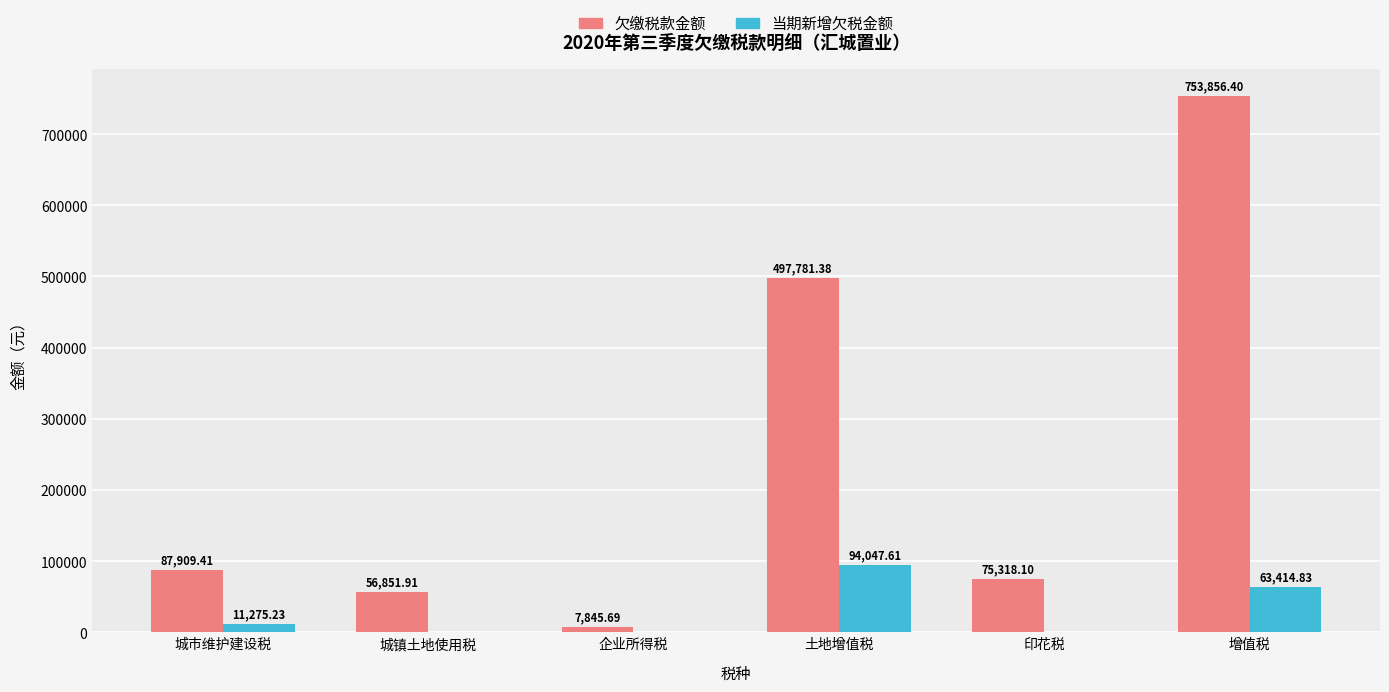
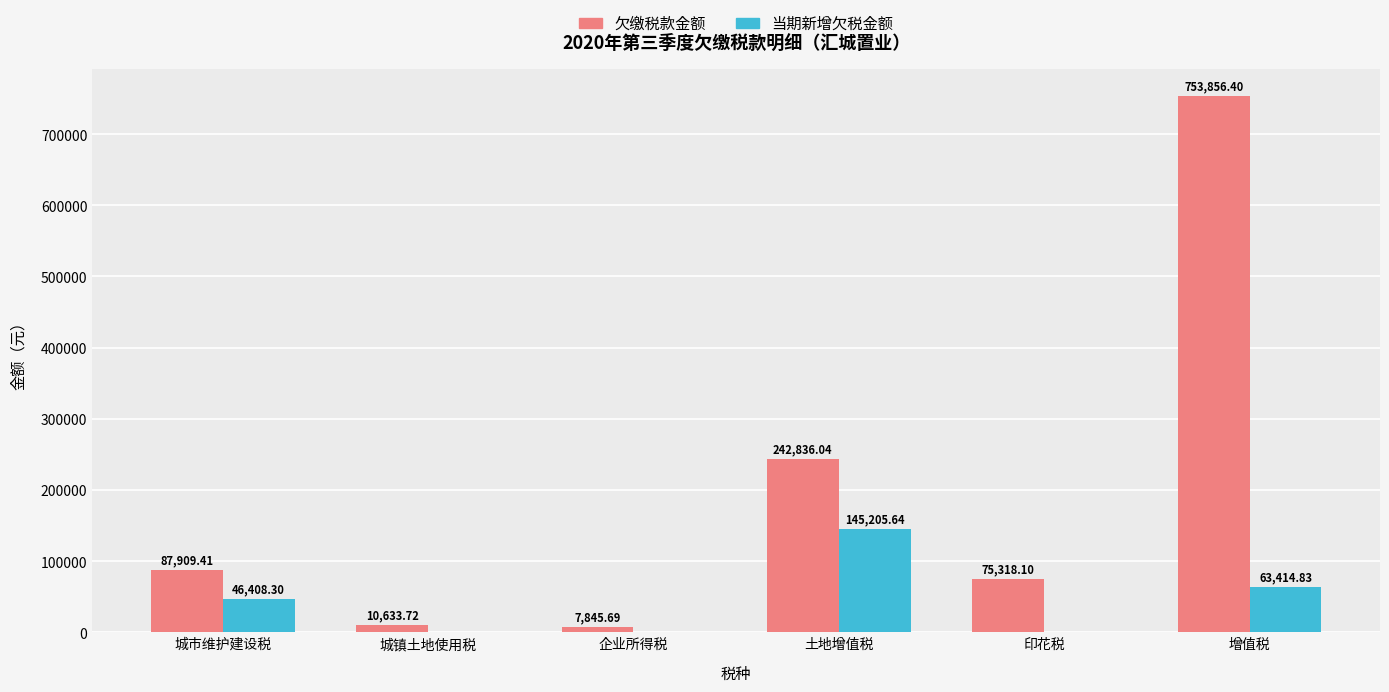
  {
    "欠缴税款金额": {
      "城市维护建设税": "87,909.41",
-     "城镇土地使用税": "56,851.91",
+     "城镇土地使用税": "10,633.72",
      "企业所得税": "7,845.69",
-     "土地增值税": "497,781.38",
+     "土地增值税": "242,836.04",
      "印花税": "75,318.10",
      "增值税": "753,856.40"
    },
    "当期新增欠税金额": {
-     "城市维护建设税": "11,275.23",
-     "土地增值税": "94,047.61",
+     "城市维护建设税": "46,408.30",
+     "土地增值税": "145,205.64",
      "增值税": "63,414.83"
    }
  }
